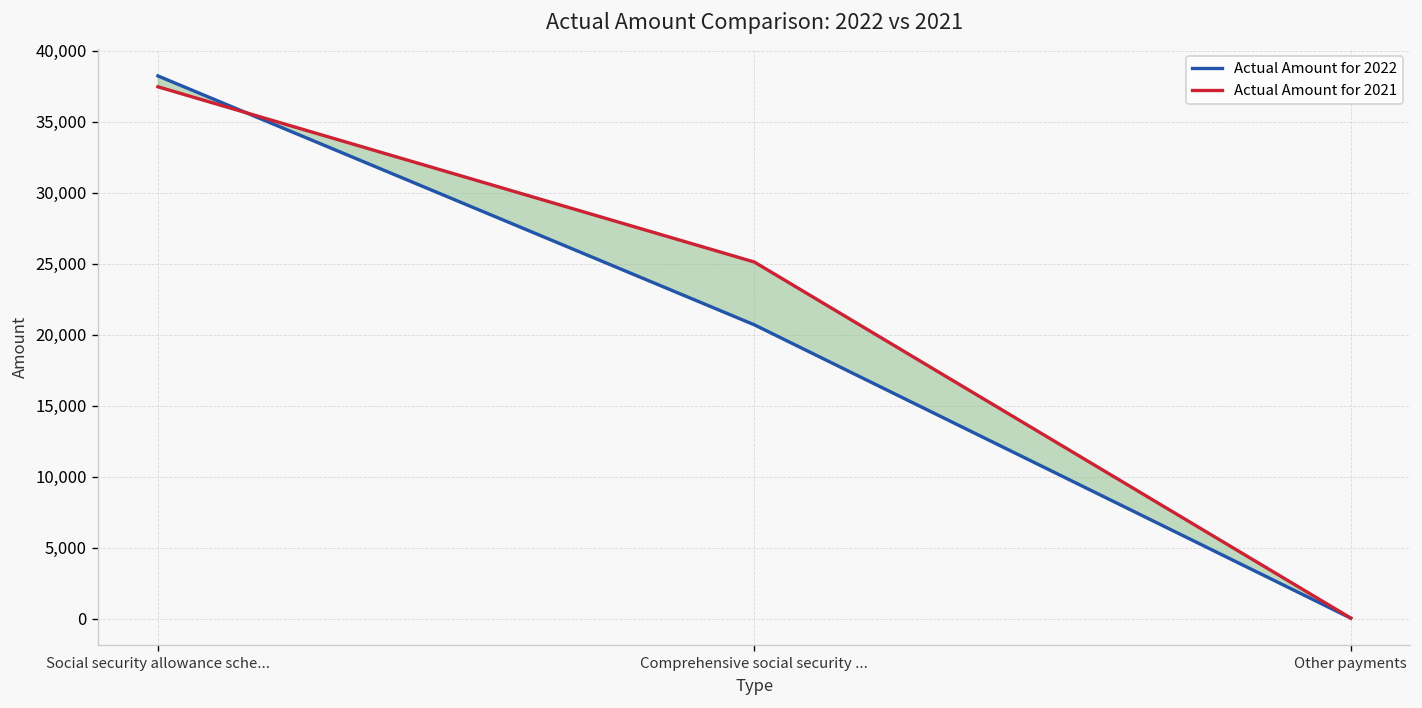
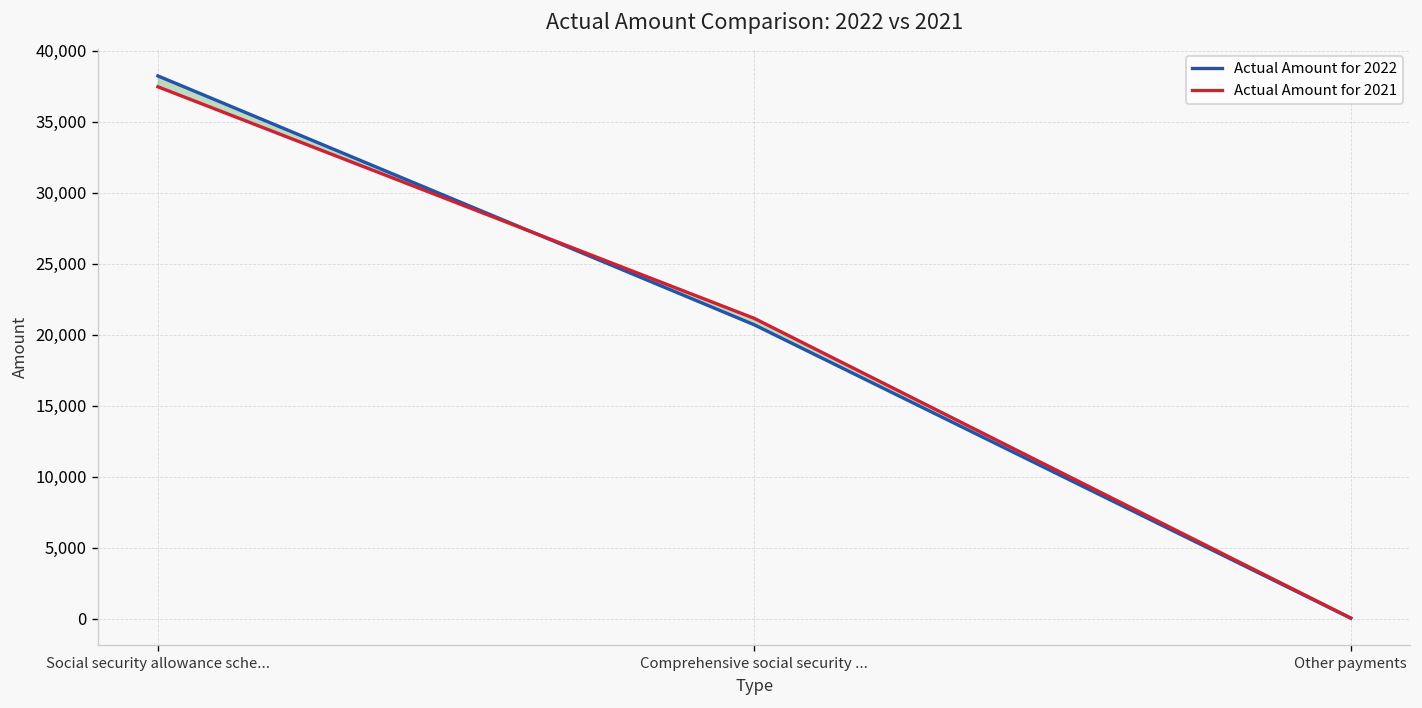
  {
    "Actual Amount for 2022": {
      "Comprehensive social security ...": "20,700"
    },
    "Actual Amount for 2021": {
      "Social security allowance sche...": "37,500",
-     "Comprehensive social security ...": "25,100"
+     "Comprehensive social security ...": "21,200"
    }
  }
